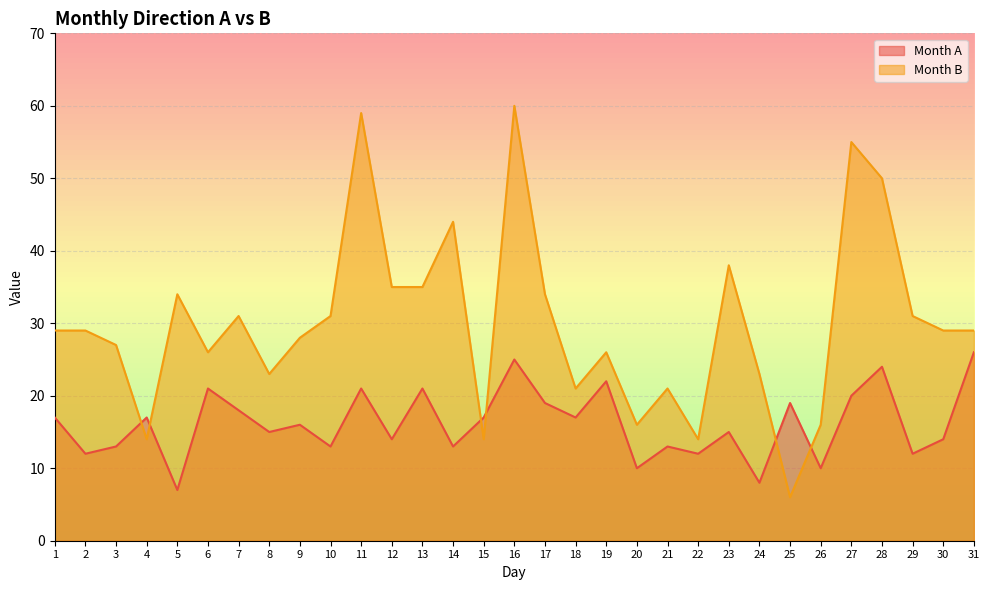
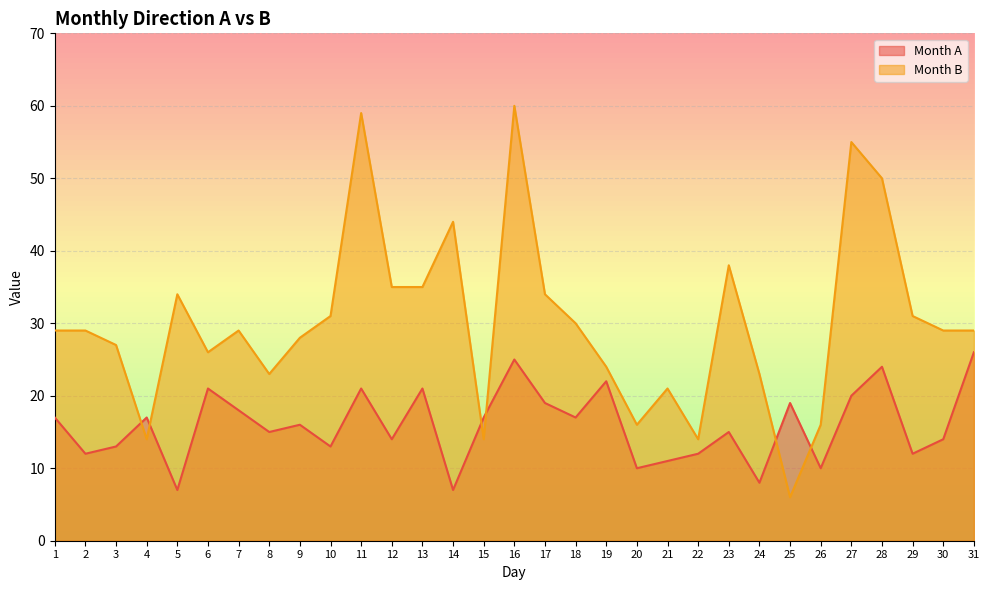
  {
    "Month A": {
      "1": 17,
      "2": 12,
      "3": 13,
      "4": 17,
      "5": 7,
      "6": 21,
      "7": 18,
      "8": 15,
      "9": 16,
      "10": 13,
      "11": 21,
      "12": 14,
      "13": 21,
-     "14": 13,
+     "14": 7,
      "15": 17,
      "16": 25,
      "17": 19,
      "18": 17,
      "19": 22,
      "20": 10,
-     "21": 13,
+     "21": 11,
      "22": 12,
      "23": 15,
      "24": 8,
      "25": 19,
      "26": 10,
      "27": 20,
      "28": 24,
      "29": 12,
      "30": 14,
      "31": 26
    },
    "Month B": {
      "1": 29,
      "2": 29,
      "3": 27,
      "4": 14,
      "5": 34,
      "6": 26,
-     "7": 31,
+     "7": 29,
      "8": 23,
      "9": 28,
      "10": 31,
      "11": 59,
      "12": 35,
      "13": 35,
      "14": 44,
      "15": 14,
      "16": 60,
      "17": 34,
-     "18": 21,
-     "19": 26,
+     "18": 30,
+     "19": 24,
      "20": 16,
      "21": 21,
      "22": 14,
      "23": 38,
      "24": 23,
      "25": 6,
      "26": 16,
      "27": 55,
      "28": 50,
      "29": 31,
      "30": 29,
      "31": 29
    }
  }
